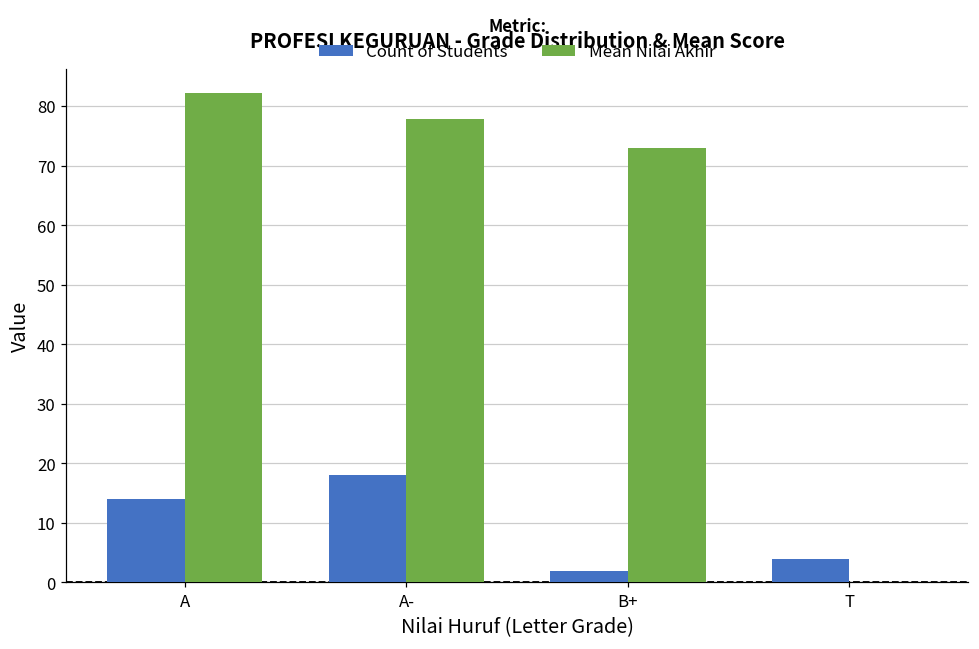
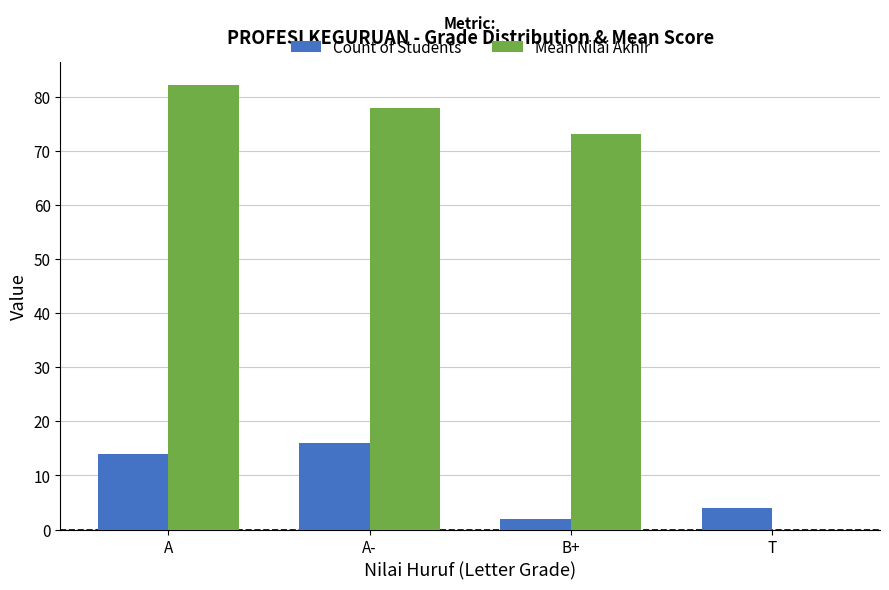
  {
    "Count of Students": {
      "A": 14,
-     "A-": 18,
+     "A-": 16,
      "B+": 2,
      "T": 4
    },
    "Mean Nilai Akhir": {
      "A": 82,
      "A-": 78,
      "B+": 73,
      "T": 0
    }
  }
